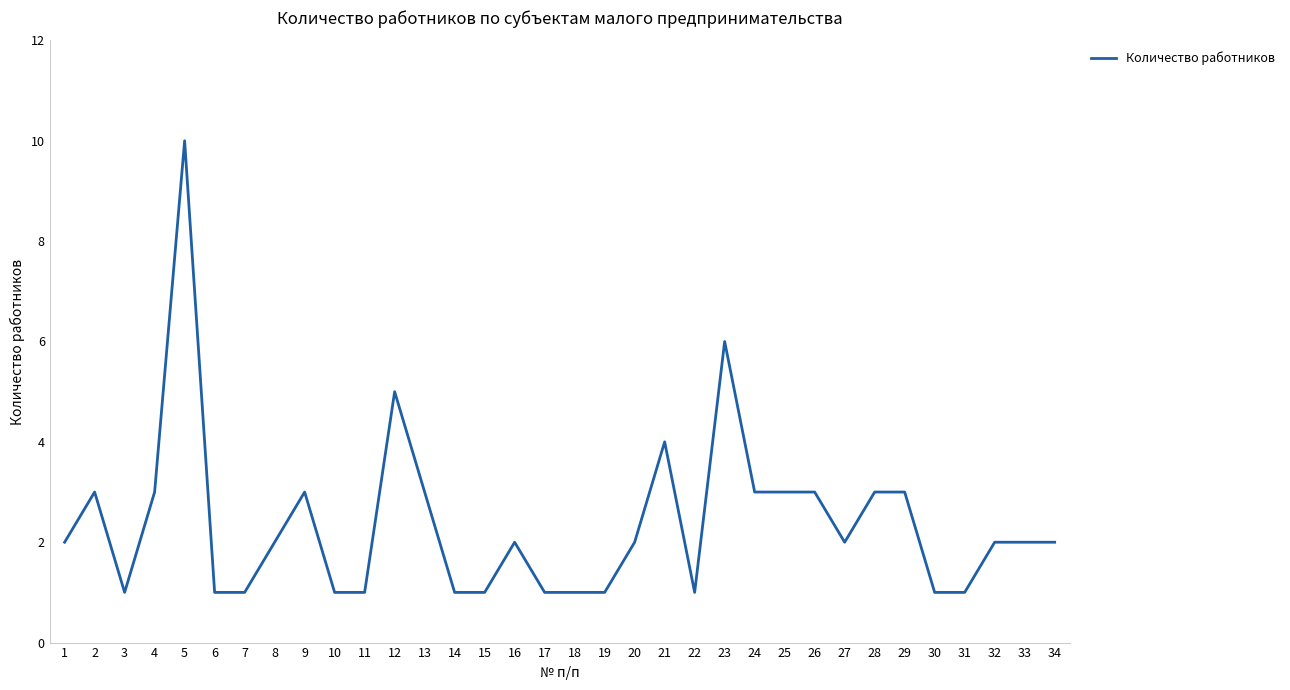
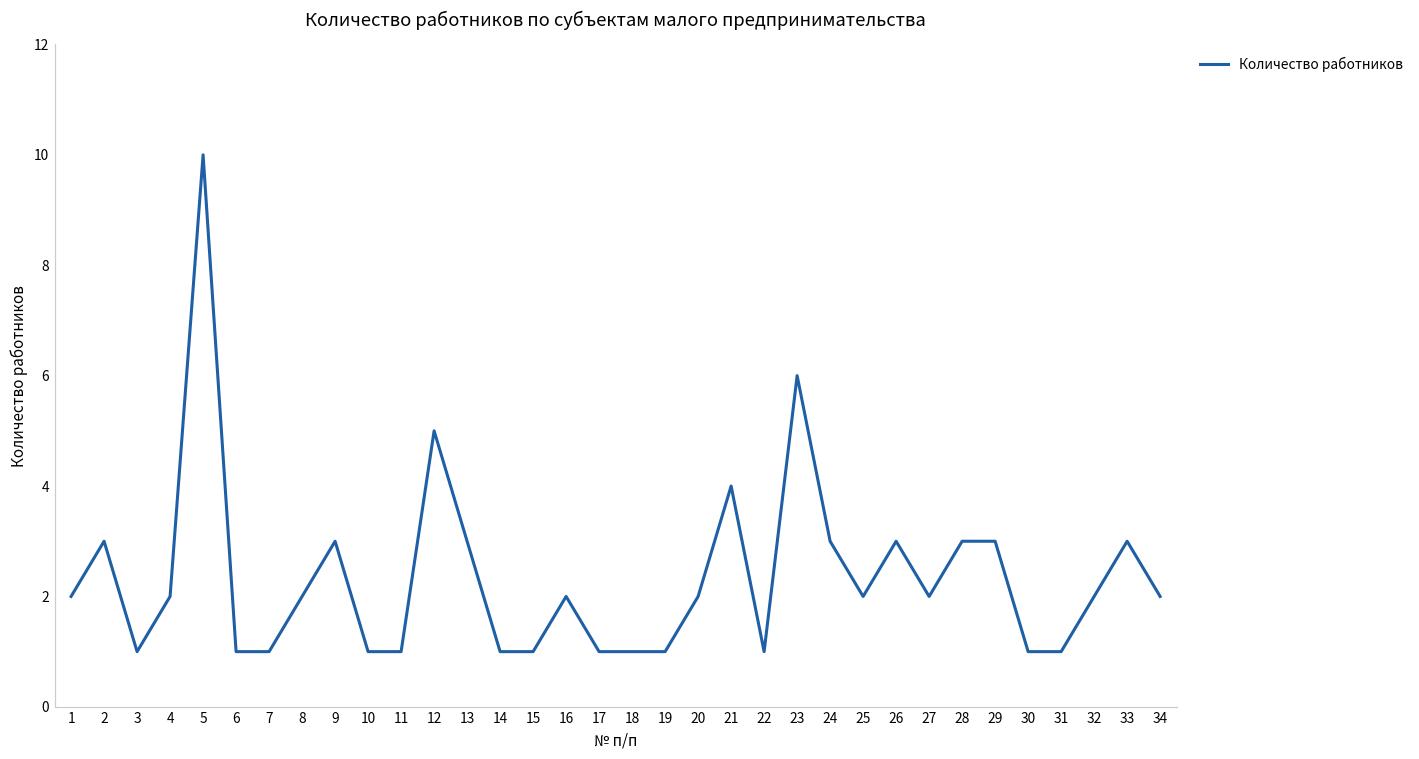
  {
    "1": 2,
    "2": 3,
    "3": 1,
-   "4": 3,
+   "4": 2,
    "5": 10,
    "6": 1,
    "7": 1,
    "8": 2,
    "9": 3,
    "10": 1,
    "11": 1,
    "12": 5,
    "13": 3,
    "14": 1,
    "15": 1,
    "16": 2,
    "17": 1,
    "18": 1,
    "19": 1,
    "20": 2,
    "21": 4,
    "22": 1,
    "23": 6,
    "24": 3,
-   "25": 3,
+   "25": 2,
    "26": 3,
    "27": 2,
    "28": 3,
    "29": 3,
    "30": 1,
    "31": 1,
    "32": 2,
-   "33": 2,
+   "33": 3,
    "34": 2
  }
